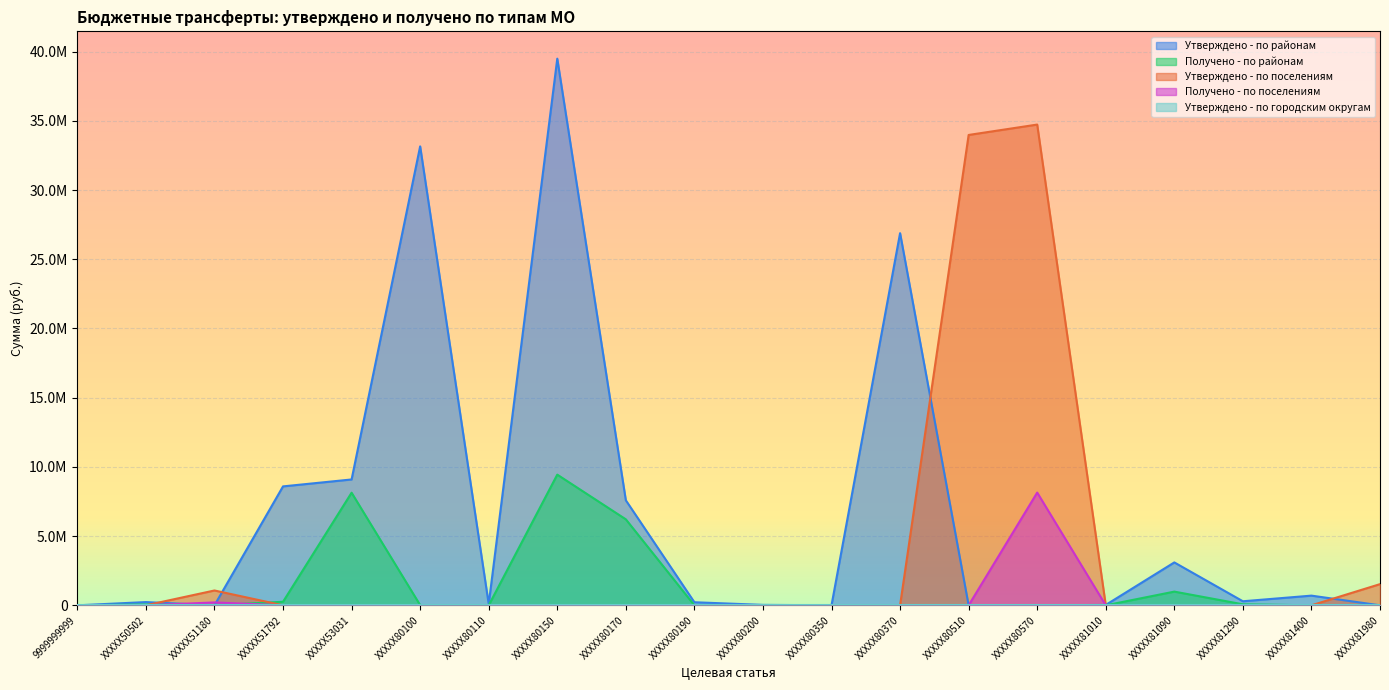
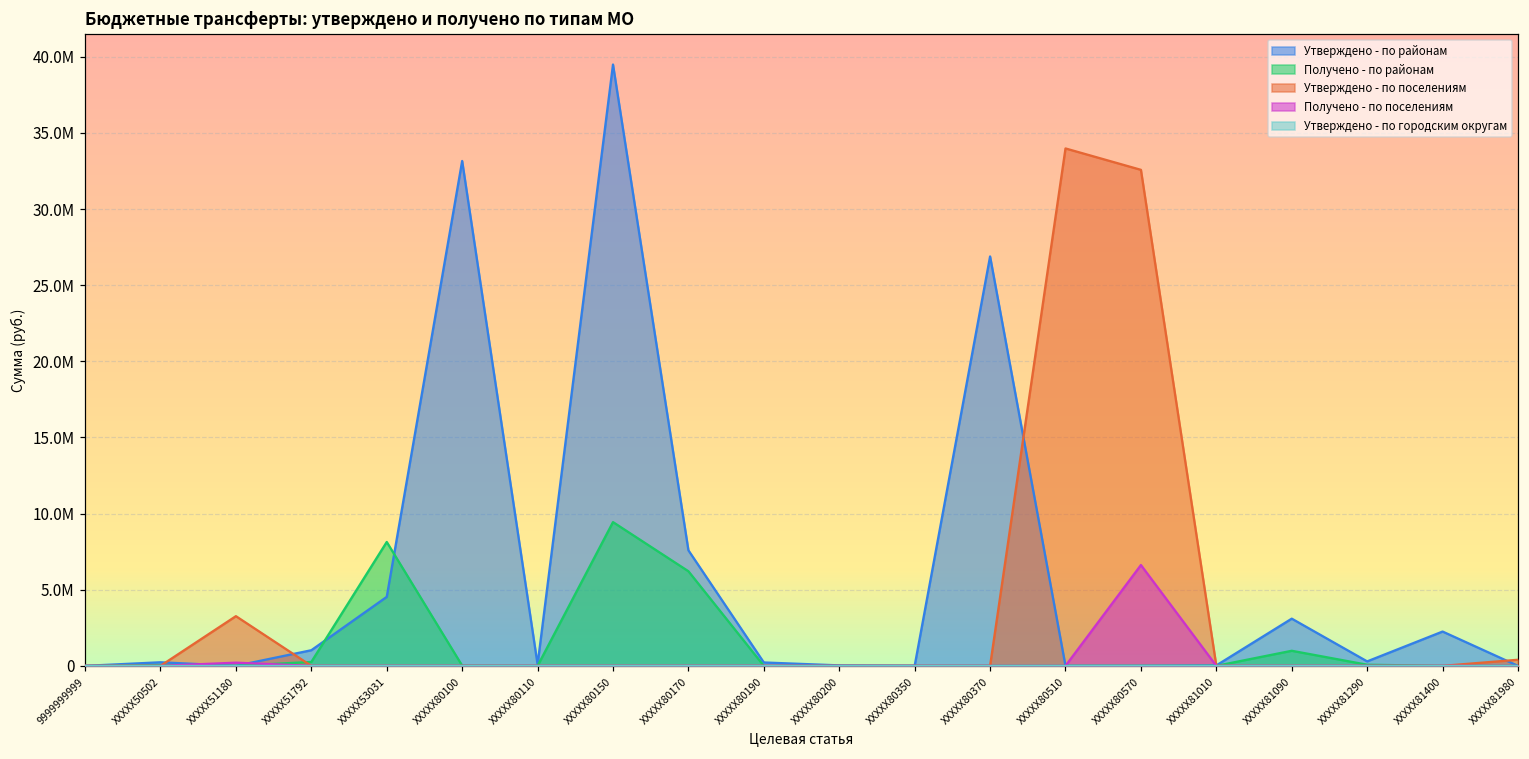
  {
    "Утверждено - по районам": {
-     "XXXXX51792": 8600000,
-     "XXXXX53031": 9100000,
+     "XXXXX51792": 1000000,
+     "XXXXX53031": 4500000,
      "XXXXX80100": 33200000,
      "XXXXX80150": 39500000,
      "XXXXX80170": 7600000,
      "XXXXX80190": 200000,
      "XXXXX80370": 26900000,
      "XXXXX81090": 3100000,
      "XXXXX81290": 300000,
-     "XXXXX81400": 700000
+     "XXXXX81400": 2300000
    },
    "Получено - по районам": {
      "XXXXX51792": 300000,
      "XXXXX53031": 8100000,
      "XXXXX80150": 9400000,
      "XXXXX80170": 6200000,
      "XXXXX81090": 1000000
    },
    "Утверждено - по поселениям": {
-     "XXXXX51180": 1100000,
+     "XXXXX51180": 3300000,
      "XXXXX80510": 34000000,
-     "XXXXX80570": 34700000,
-     "XXXXX81980": 1500000
+     "XXXXX80570": 32600000,
+     "XXXXX81980": 400000
    },
    "Получено - по поселениям": {
      "XXXXX51180": 200000,
-     "XXXXX80570": 8100000
+     "XXXXX80570": 6600000
    }
  }
